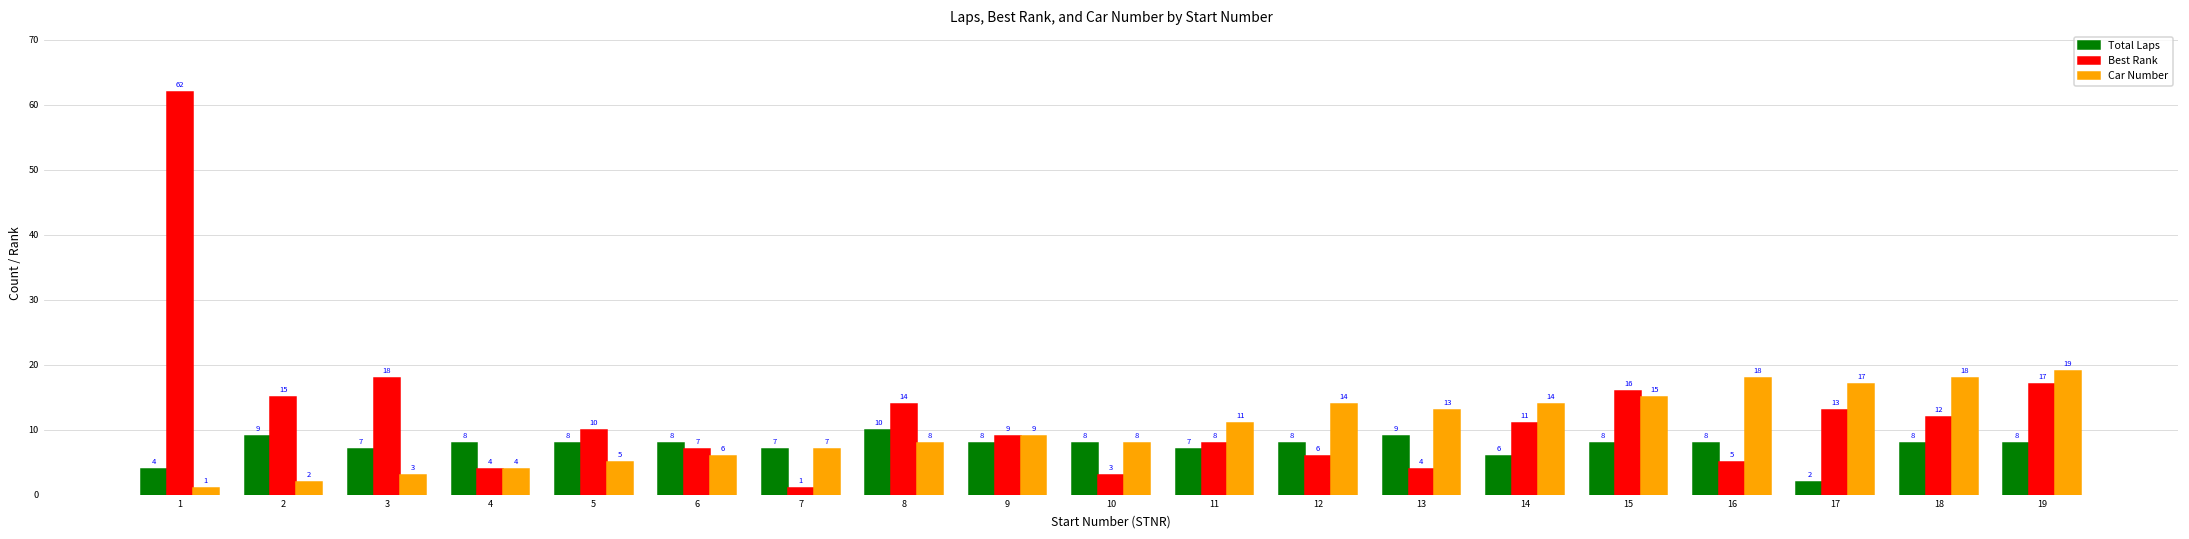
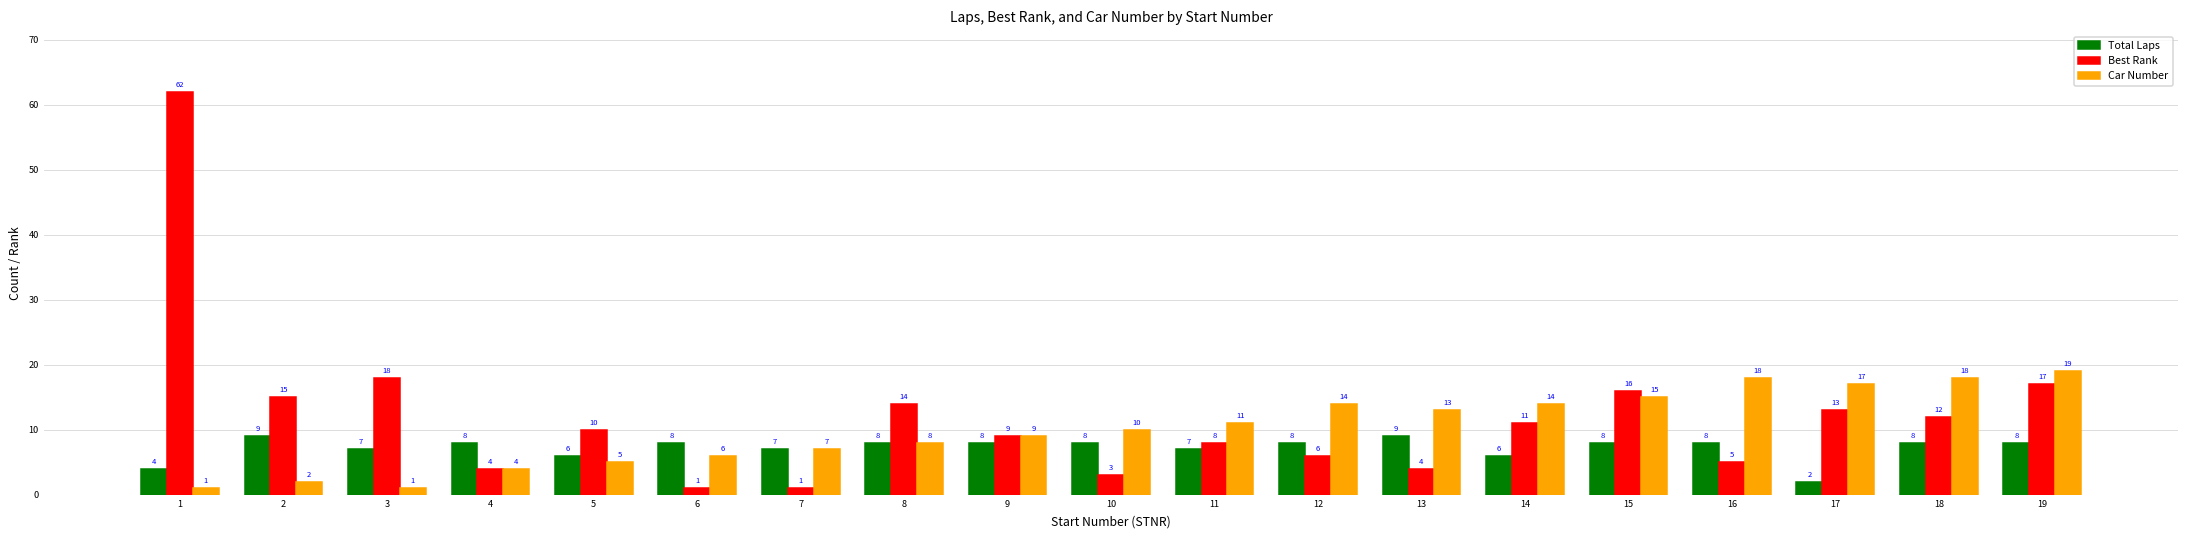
  {
    "Total Laps": {
      "1": 4,
      "2": 9,
      "3": 7,
      "4": 8,
-     "5": 8,
+     "5": 6,
      "6": 8,
      "7": 7,
-     "8": 10,
+     "8": 8,
      "9": 8,
      "10": 8,
      "11": 7,
      "12": 8,
      "13": 9,
      "14": 6,
      "15": 8,
      "16": 8,
      "17": 2,
      "18": 8,
      "19": 8
    },
    "Best Rank": {
      "1": 62,
      "2": 15,
      "3": 18,
      "4": 4,
      "5": 10,
-     "6": 7,
+     "6": 1,
      "7": 1,
      "8": 14,
      "9": 9,
      "10": 3,
      "11": 8,
      "12": 6,
      "13": 4,
      "14": 11,
      "15": 16,
      "16": 5,
      "17": 13,
      "18": 12,
      "19": 17
    },
    "Car Number": {
      "1": 1,
      "2": 2,
-     "3": 3,
+     "3": 1,
      "4": 4,
      "5": 5,
      "6": 6,
      "7": 7,
      "8": 8,
      "9": 9,
-     "10": 8,
+     "10": 10,
      "11": 11,
      "12": 14,
      "13": 13,
      "14": 14,
      "15": 15,
      "16": 18,
      "17": 17,
      "18": 18,
      "19": 19
    }
  }
